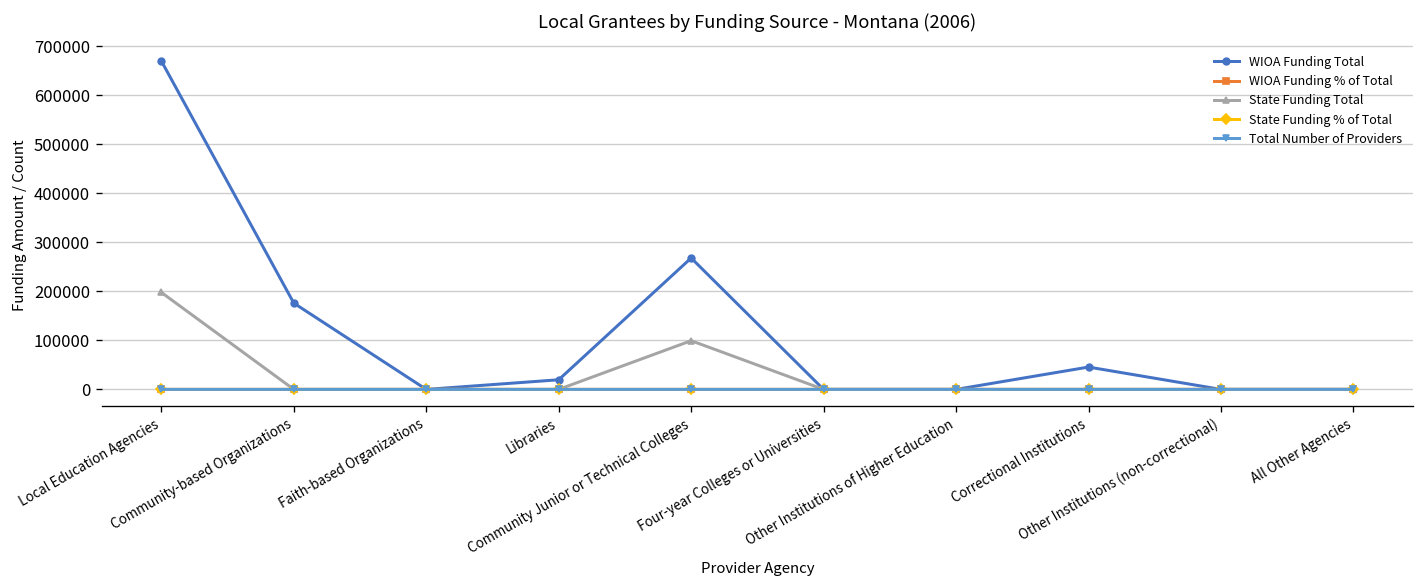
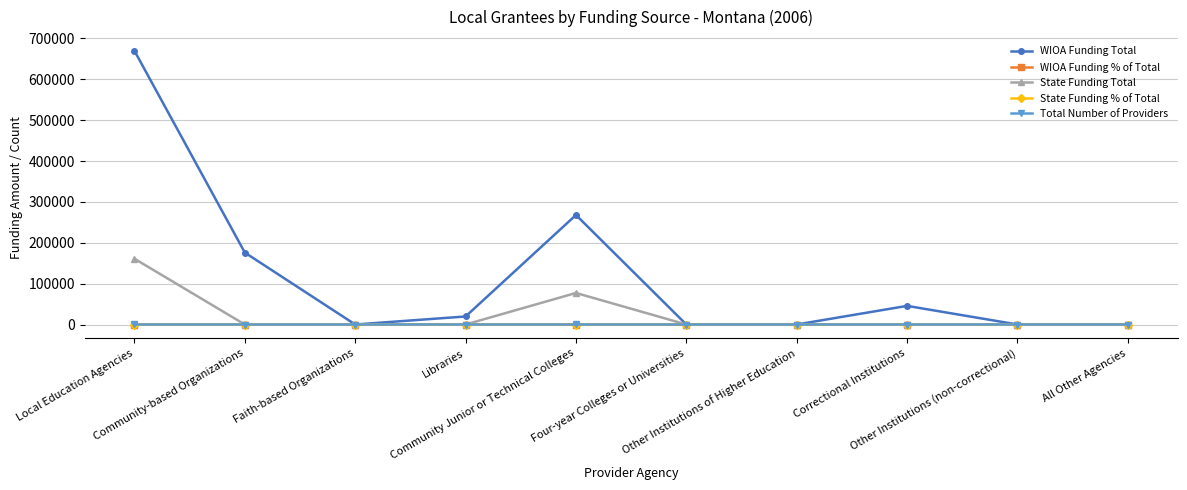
  {
    "State Funding Total": {
-     "Local Education Agencies": 200000,
-     "Community Junior or Technical Colleges": 100000
+     "Local Education Agencies": 160000,
+     "Community Junior or Technical Colleges": 80000
    }
  }
